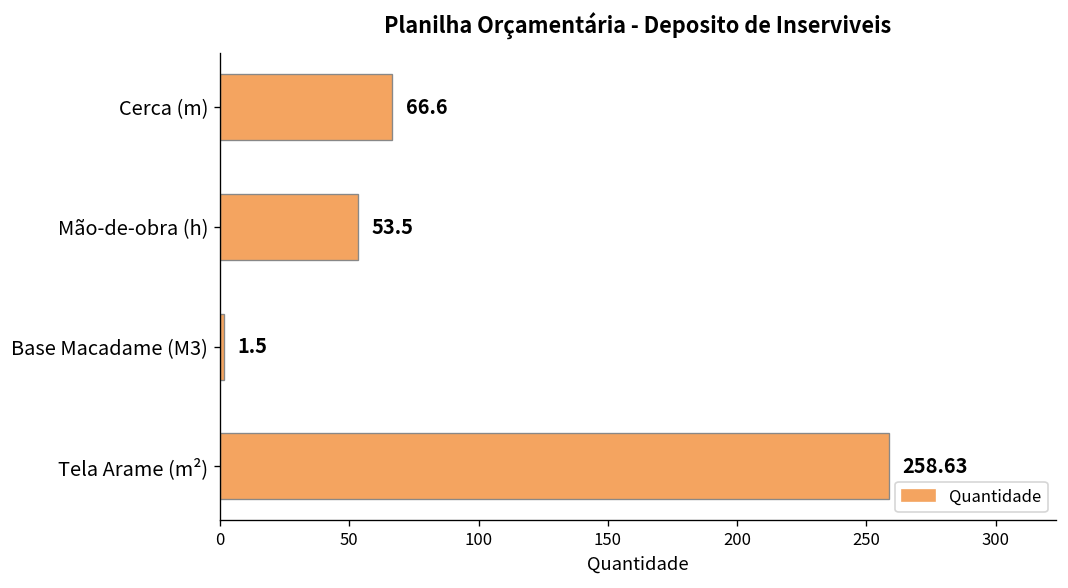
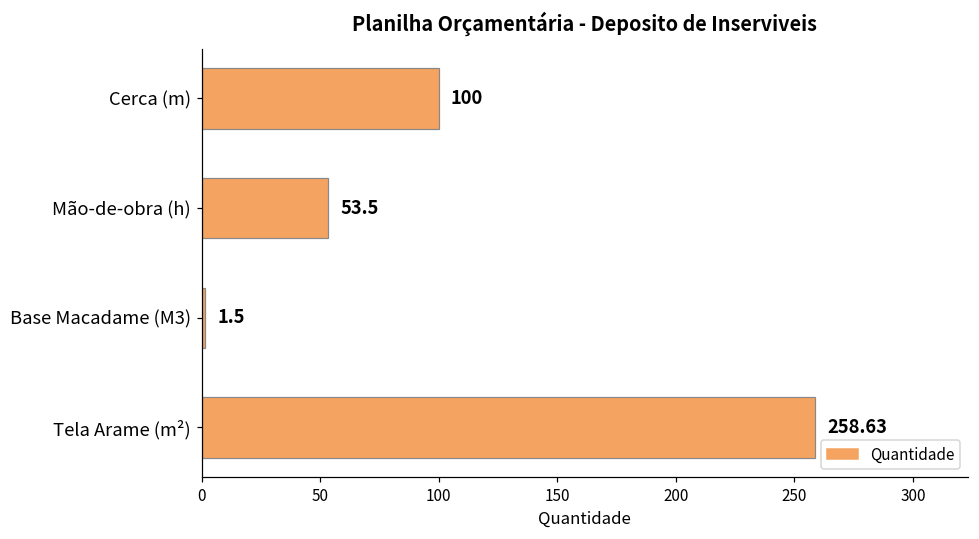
  {
-   "Cerca (m)": 66.6,
+   "Cerca (m)": 100,
    "Mão-de-obra (h)": 53.5,
    "Base Macadame (M3)": 1.5,
    "Tela Arame (m²)": 258.63
  }
